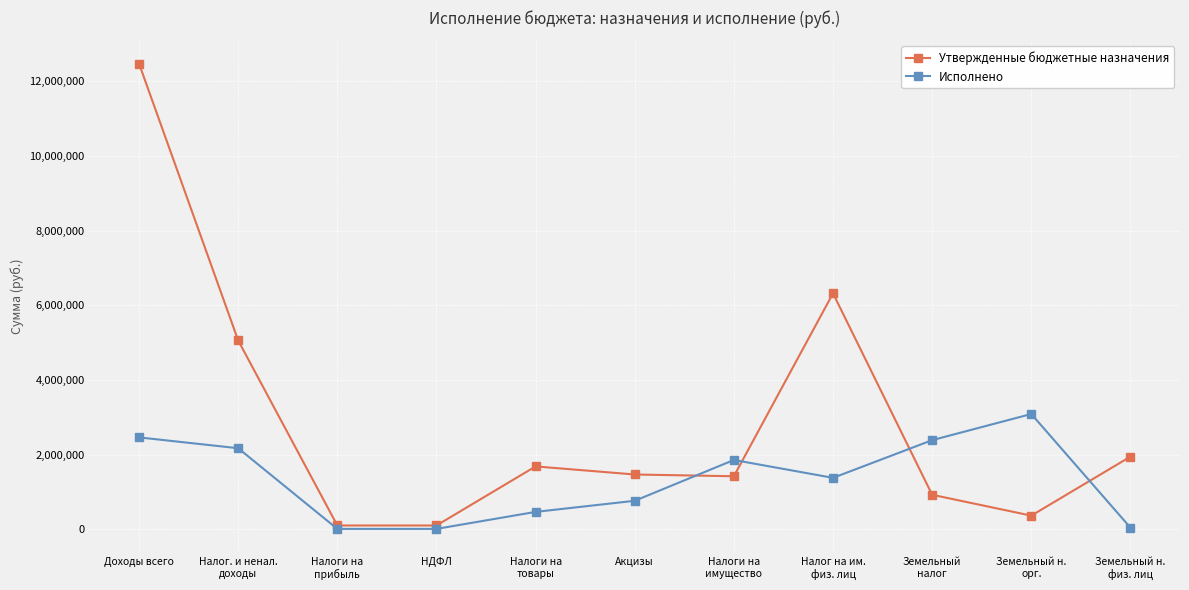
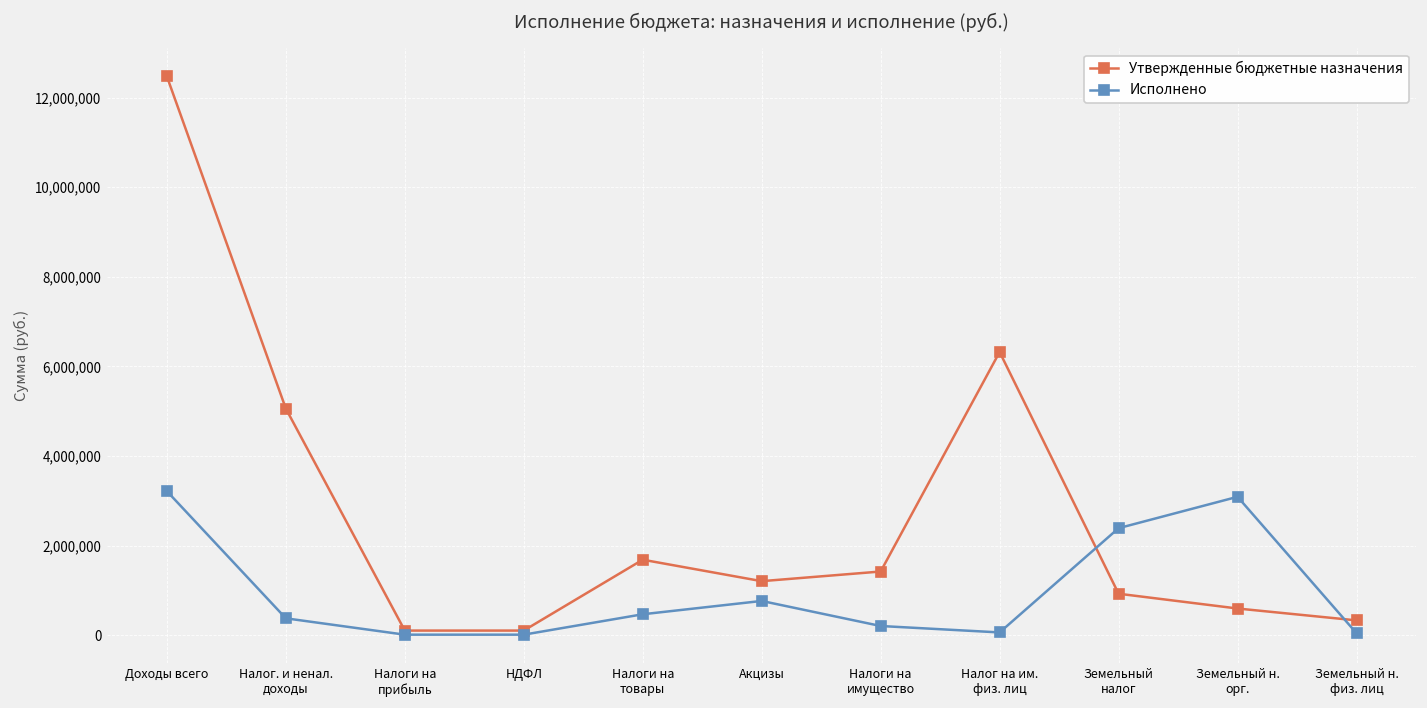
  {
    "Утвержденные бюджетные назначения": {
      "Доходы всего": "12,500,000",
      "Налог. и ненал. доходы": "5,100,000",
      "Налоги на прибыль": "100,000",
      "НДФЛ": "100,000",
      "Налоги на товары": "1,700,000",
-     "Акцизы": "1,500,000",
+     "Акцизы": "1,200,000",
      "Налоги на имущество": "1,400,000",
      "Налог на им. физ. лиц": "6,300,000",
      "Земельный налог": "900,000",
-     "Земельный н. орг.": "400,000",
-     "Земельный н. физ. лиц": "1,900,000"
+     "Земельный н. орг.": "600,000",
+     "Земельный н. физ. лиц": "300,000"
    },
    "Исполнено": {
-     "Доходы всего": "2,500,000",
-     "Налог. и ненал. доходы": "2,200,000",
+     "Доходы всего": "3,200,000",
+     "Налог. и ненал. доходы": "400,000",
      "Налоги на прибыль": "0",
      "НДФЛ": "0",
      "Налоги на товары": "500,000",
      "Акцизы": "800,000",
-     "Налоги на имущество": "1,900,000",
-     "Налог на им. физ. лиц": "1,400,000",
+     "Налоги на имущество": "200,000",
+     "Налог на им. физ. лиц": "100,000",
      "Земельный налог": "2,400,000",
      "Земельный н. орг.": "3,100,000",
      "Земельный н. физ. лиц": "0"
    }
  }
